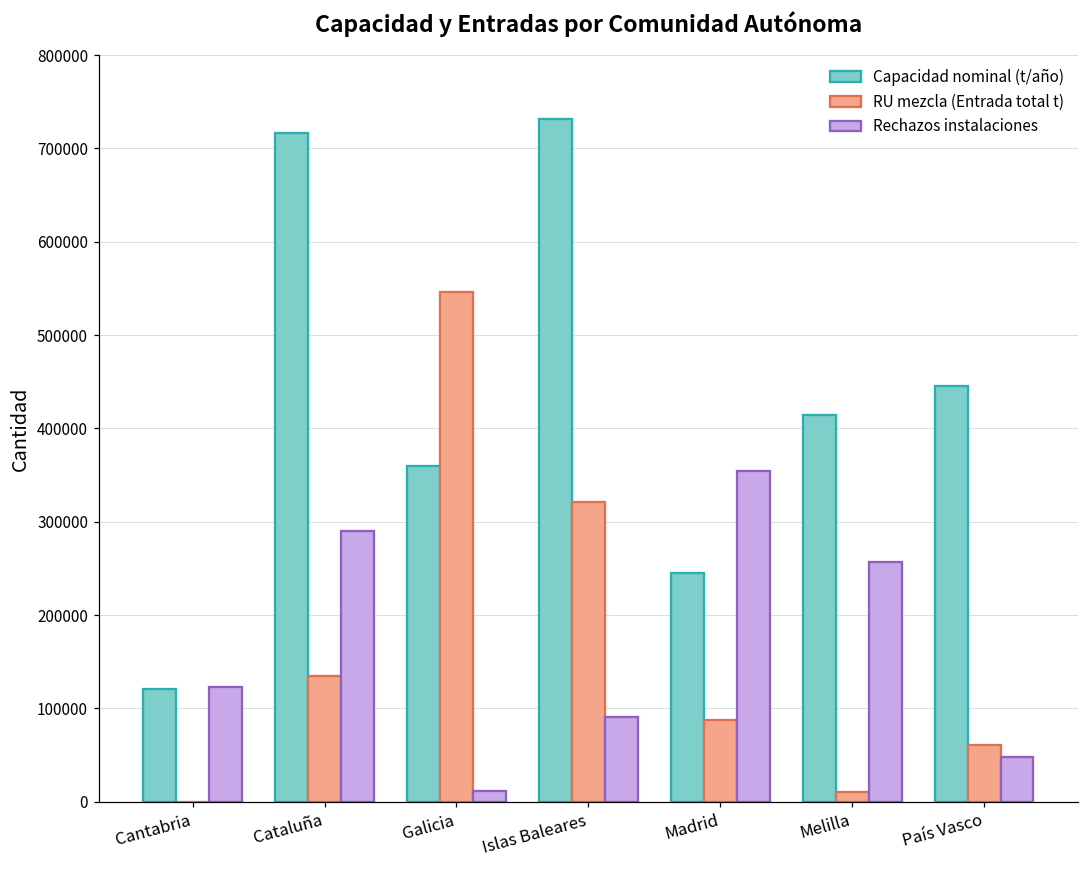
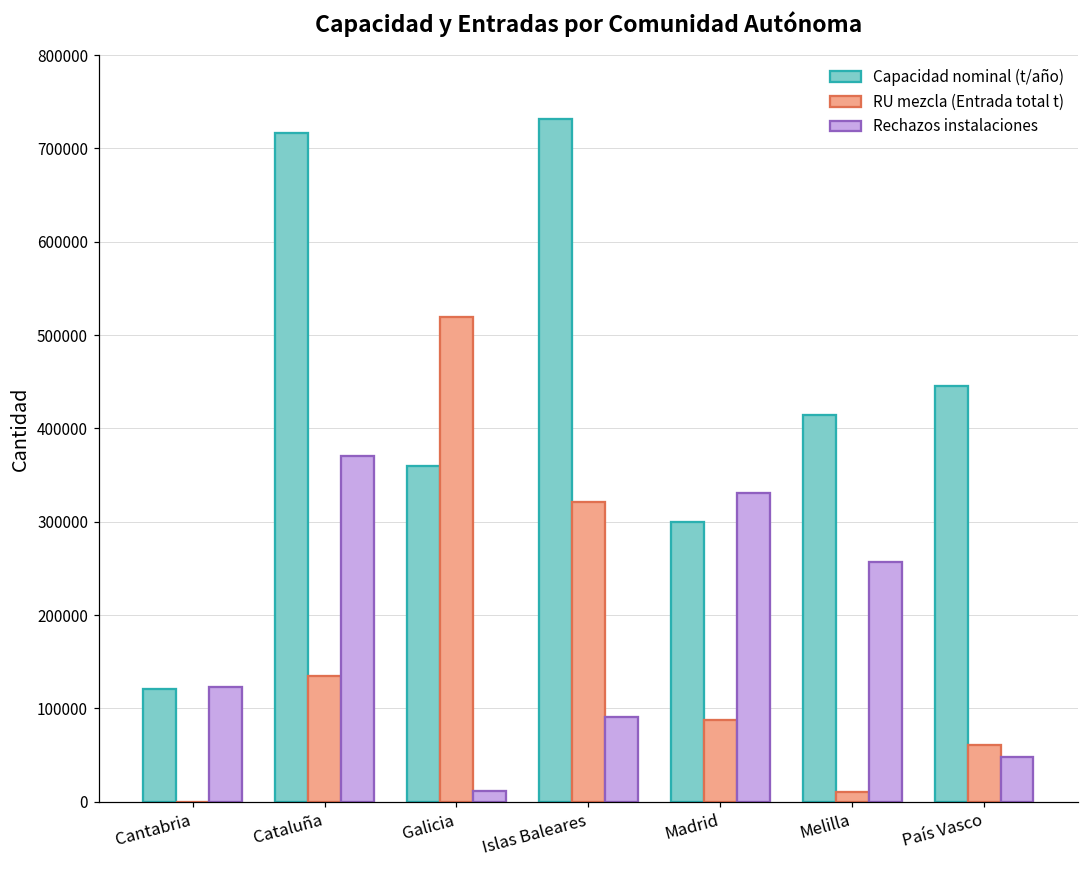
  {
    "Capacidad nominal (t/año)": {
      "Cantabria": 120000,
      "Cataluña": 720000,
      "Galicia": 360000,
      "Islas Baleares": 730000,
-     "Madrid": 250000,
+     "Madrid": 300000,
      "Melilla": 410000,
      "País Vasco": 450000
    },
    "RU mezcla (Entrada total t)": {
      "Cantabria": 0,
      "Cataluña": 130000,
-     "Galicia": 550000,
+     "Galicia": 520000,
      "Islas Baleares": 320000,
      "Madrid": 90000,
      "Melilla": 10000,
      "País Vasco": 60000
    },
    "Rechazos instalaciones": {
      "Cantabria": 120000,
-     "Cataluña": 290000,
+     "Cataluña": 370000,
      "Galicia": 10000,
      "Islas Baleares": 90000,
-     "Madrid": 350000,
+     "Madrid": 330000,
      "Melilla": 260000,
      "País Vasco": 50000
    }
  }
